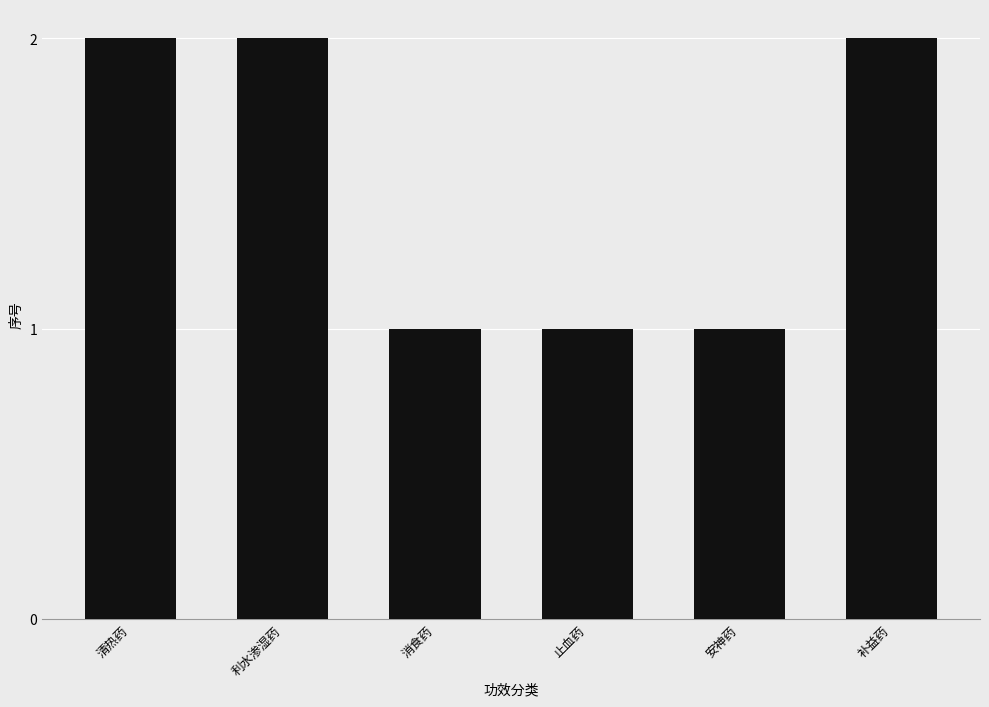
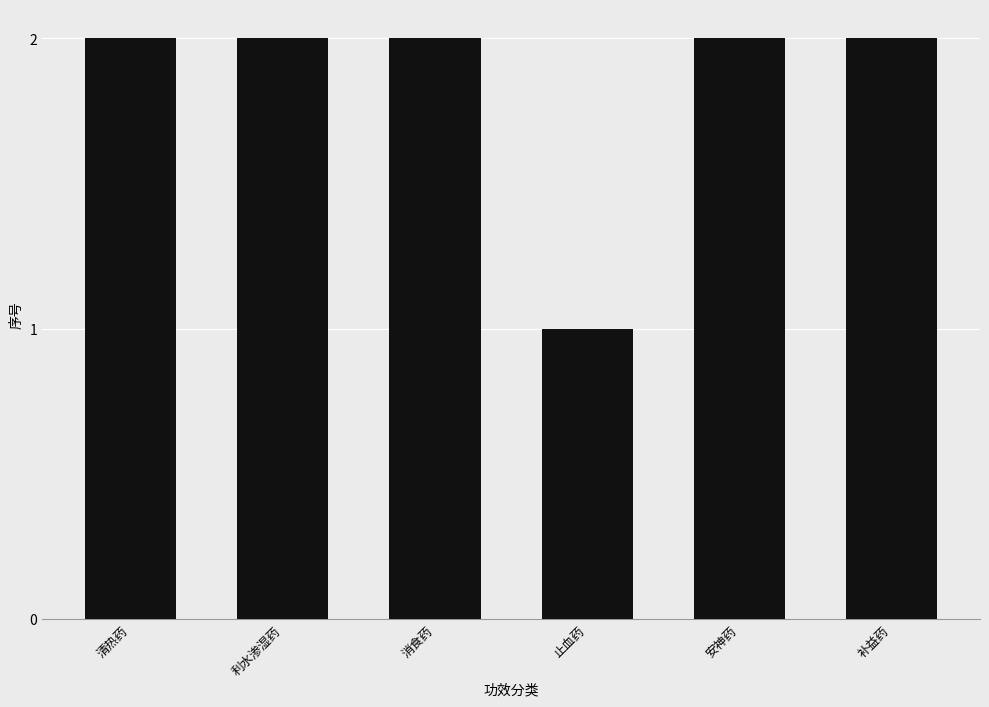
  {
    "清热药": 2,
    "利水渗湿药": 2,
-   "消食药": 1,
+   "消食药": 2,
    "止血药": 1,
-   "安神药": 1,
+   "安神药": 2,
    "补益药": 2
  }
